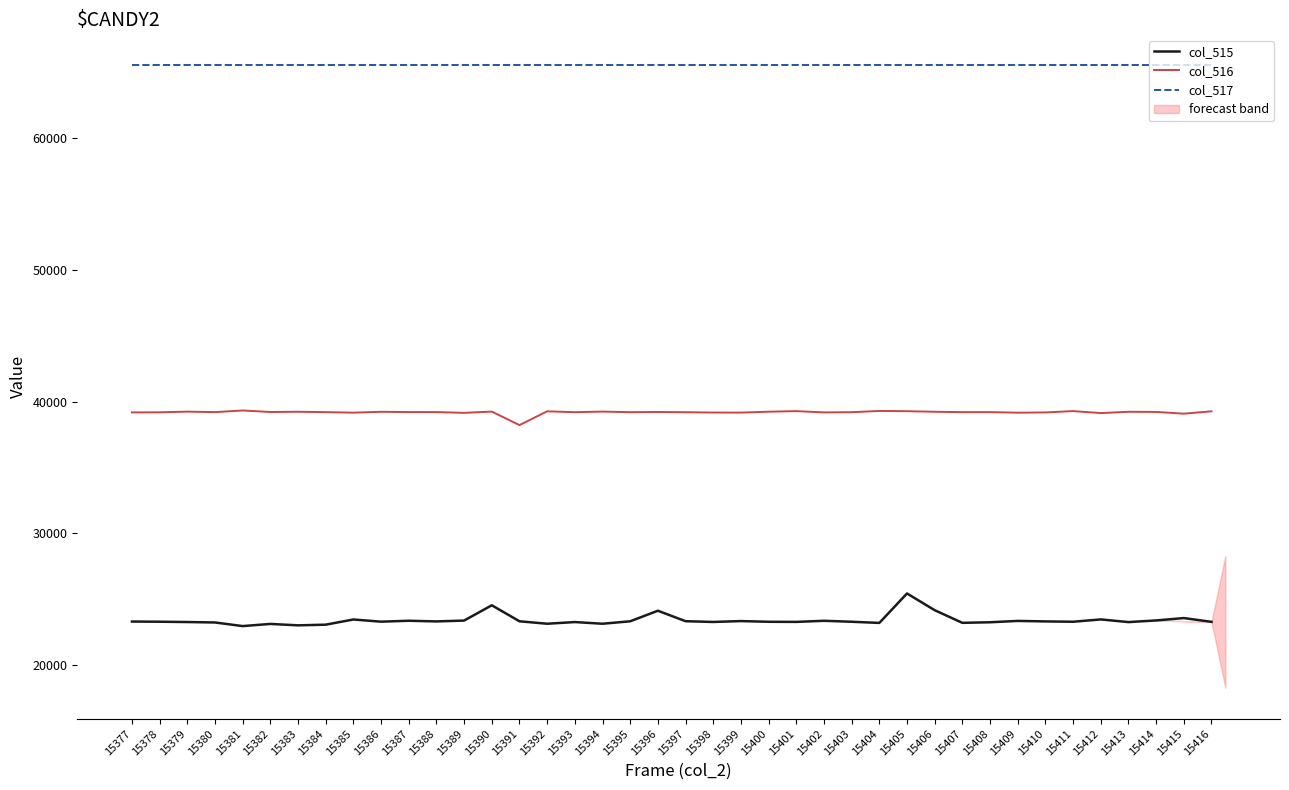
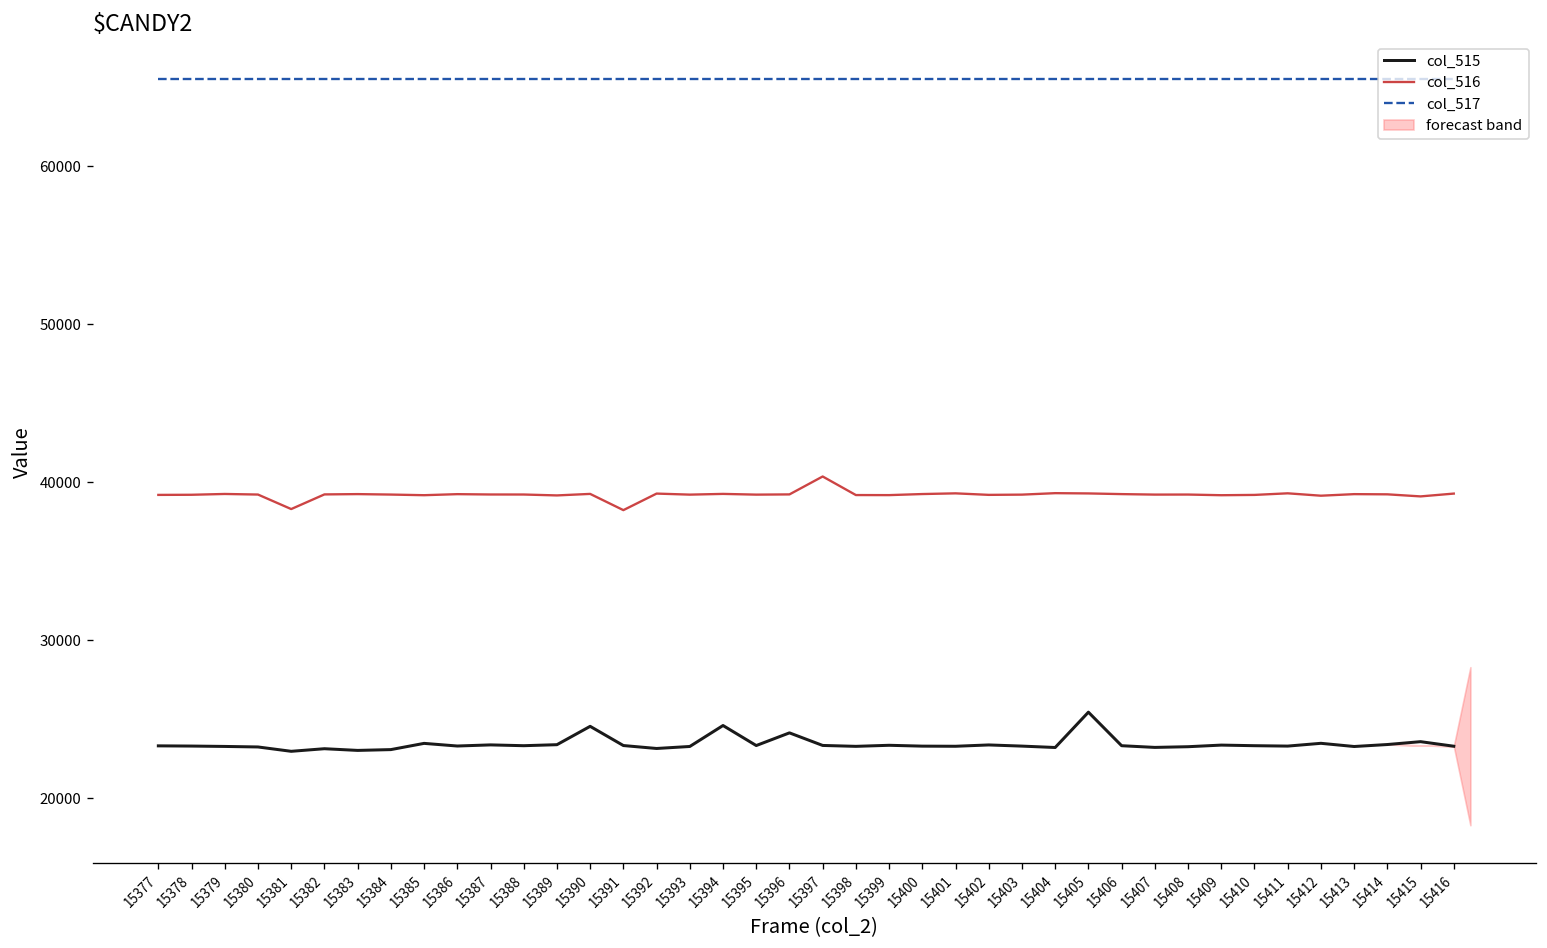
  {
    "col_515": {
      "15377": 23300,
      "15378": 23300,
      "15379": 23300,
      "15380": 23200,
      "15381": 23000,
      "15382": 23100,
      "15383": 23000,
      "15384": 23100,
      "15385": 23500,
      "15386": 23300,
      "15387": 23400,
      "15388": 23300,
      "15389": 23400,
      "15390": 24500,
      "15391": 23300,
      "15392": 23100,
      "15393": 23300,
-     "15394": 23100,
+     "15394": 24600,
      "15395": 23300,
      "15396": 24100,
      "15397": 23300,
      "15398": 23300,
      "15399": 23400,
      "15400": 23300,
      "15401": 23300,
      "15402": 23400,
      "15403": 23300,
      "15404": 23200,
      "15405": 25400,
-     "15406": 24200,
+     "15406": 23300,
      "15407": 23200,
      "15408": 23300,
      "15409": 23400,
      "15410": 23300,
      "15411": 23300,
      "15412": 23500,
      "15413": 23300,
      "15415": 23600
    },
    "col_516": {
      "15377": 39200,
      "15378": 39200,
      "15379": 39300,
      "15380": 39200,
-     "15381": 39300,
+     "15381": 38300,
      "15382": 39200,
      "15383": 39200,
      "15384": 39200,
      "15385": 39200,
      "15386": 39200,
      "15387": 39200,
      "15388": 39200,
      "15389": 39200,
      "15390": 39300,
      "15391": 38200,
      "15392": 39300,
      "15393": 39200,
      "15394": 39300,
      "15395": 39200,
      "15396": 39200,
-     "15397": 39200,
+     "15397": 40400,
      "15398": 39200,
      "15399": 39200,
      "15400": 39200,
      "15401": 39300,
      "15402": 39200,
      "15403": 39200,
      "15404": 39300,
      "15405": 39300,
      "15406": 39200,
      "15407": 39200,
      "15408": 39200,
      "15409": 39200,
      "15410": 39200,
      "15411": 39300,
      "15412": 39100,
      "15413": 39200,
      "15414": 39200,
      "15415": 39100,
      "15416": 39300
    },
    "col_517": {
      "15377": 65500,
      "15378": 65500,
      "15379": 65500,
      "15380": 65500,
      "15381": 65500,
      "15382": 65500,
      "15383": 65500,
      "15384": 65500,
      "15385": 65500,
      "15386": 65500,
      "15387": 65500,
      "15388": 65500,
      "15389": 65500,
      "15390": 65500,
      "15391": 65500,
      "15392": 65500,
      "15393": 65500,
      "15394": 65500,
      "15395": 65500,
      "15396": 65500,
      "15397": 65500,
      "15398": 65500,
      "15399": 65500,
      "15400": 65500,
      "15401": 65500,
      "15402": 65500,
      "15403": 65500,
      "15404": 65500,
      "15405": 65500,
      "15406": 65500,
      "15407": 65500,
      "15408": 65500,
      "15409": 65500,
      "15410": 65500,
      "15411": 65500,
      "15412": 65500,
      "15413": 65500
    }
  }
